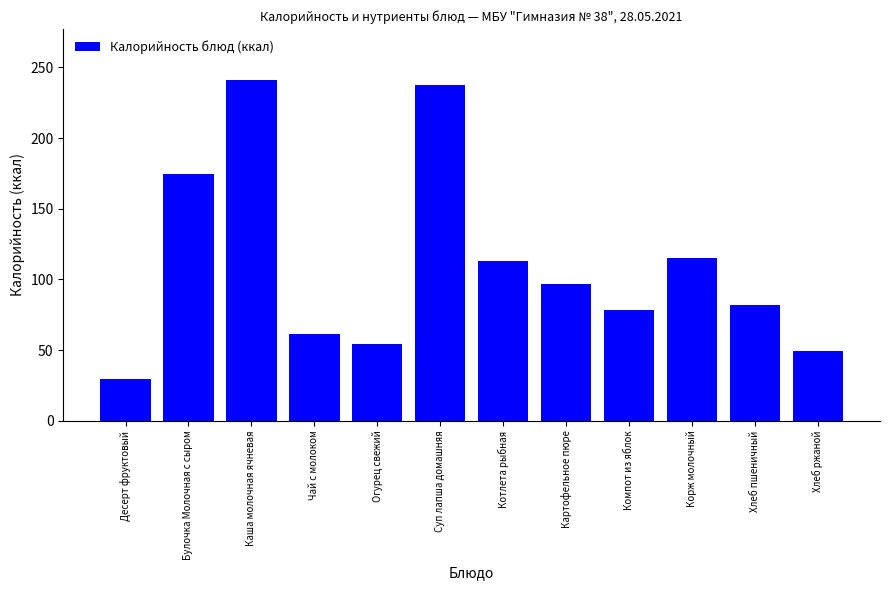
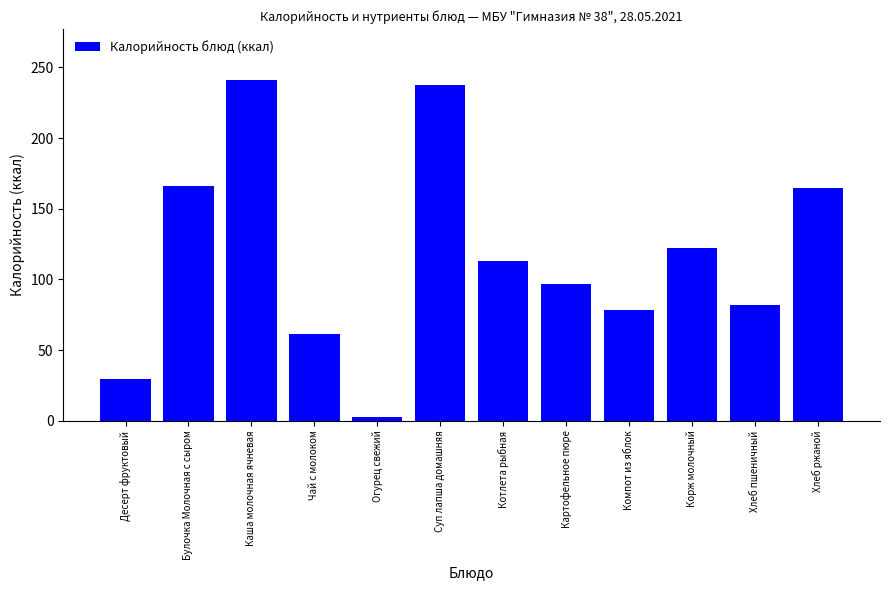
  {
    "Десерт фруктовый": 30,
-   "Булочка Молочная с сыром": 175,
+   "Булочка Молочная с сыром": 166,
    "Каша молочная ячневая": 241,
    "Чай с молоком": 61,
-   "Огурец свежий": 54,
+   "Огурец свежий": 3,
    "Суп лапша домашняя": 238,
    "Котлета рыбная": 113,
    "Картофельное пюре": 97,
    "Компот из яблок": 78,
-   "Корж молочный": 115,
+   "Корж молочный": 122,
    "Хлеб пшеничный": 82,
-   "Хлеб ржаной": 50
+   "Хлеб ржаной": 164
  }
